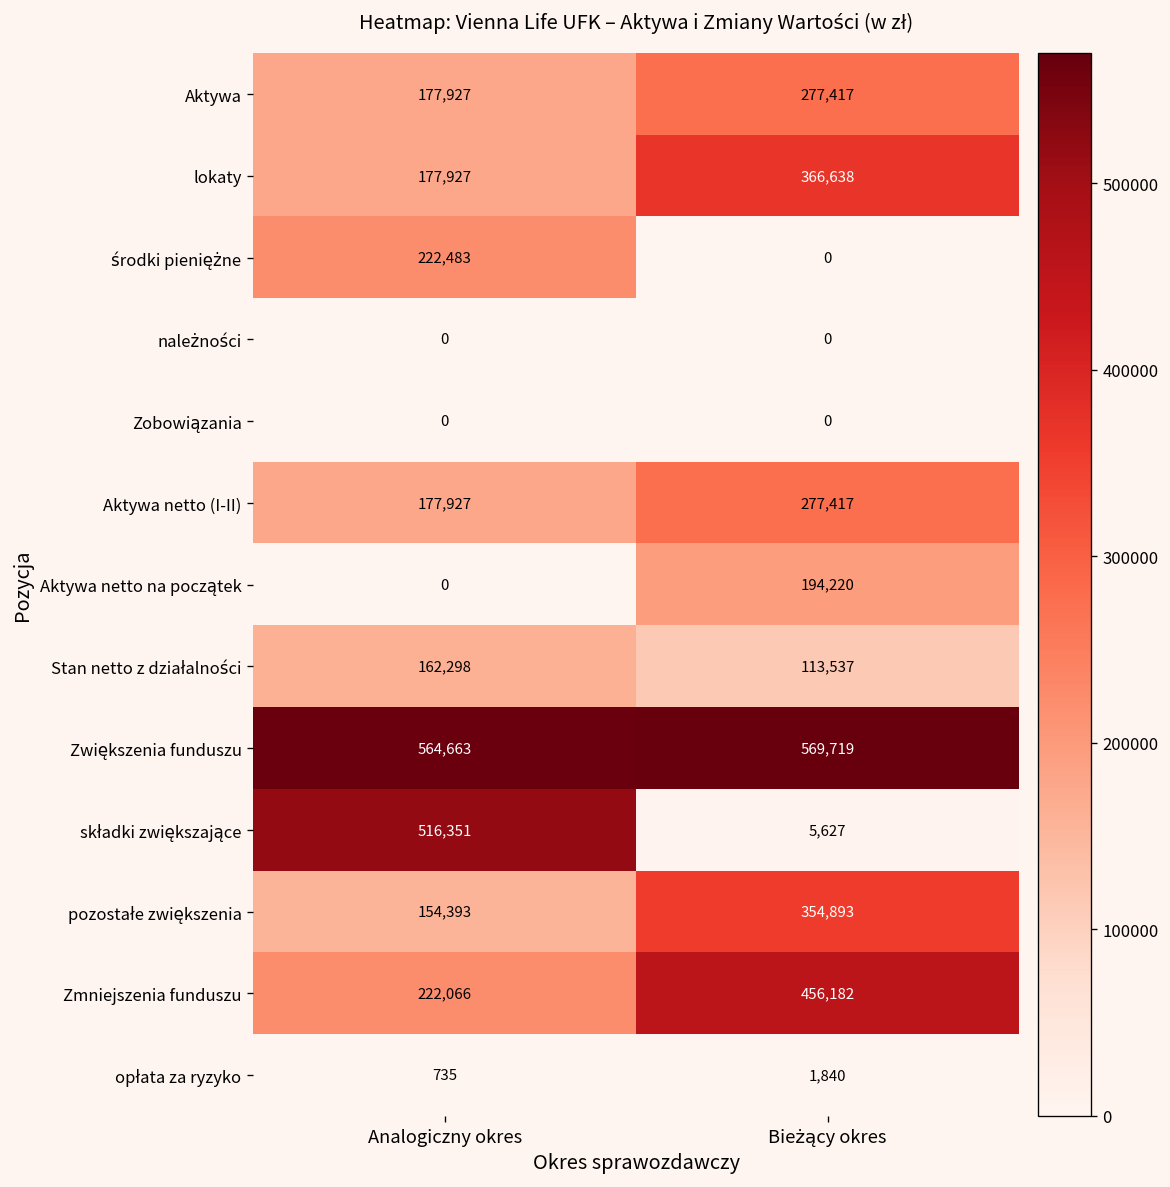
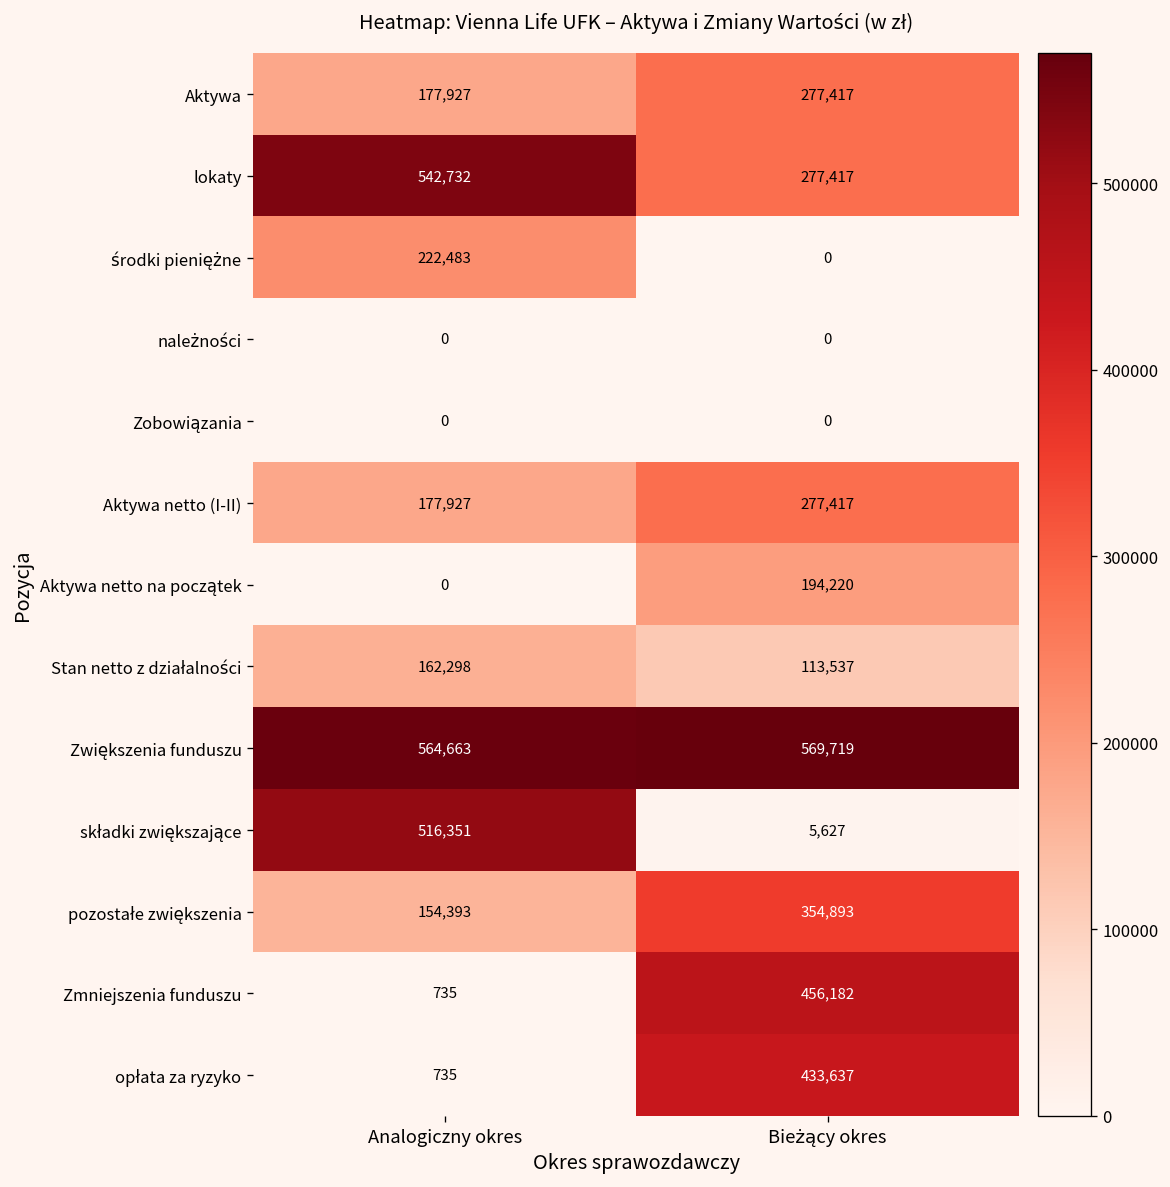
  {
    "Aktywa": {
      "Analogiczny okres": "177,927",
      "Bieżący okres": "277,417"
    },
    "lokaty": {
-     "Analogiczny okres": "177,927",
-     "Bieżący okres": "366,638"
+     "Analogiczny okres": "542,732",
+     "Bieżący okres": "277,417"
    },
    "środki pieniężne": {
      "Analogiczny okres": "222,483",
      "Bieżący okres": "0"
    },
    "należności": {
      "Analogiczny okres": "0",
      "Bieżący okres": "0"
    },
    "Zobowiązania": {
      "Analogiczny okres": "0",
      "Bieżący okres": "0"
    },
    "Aktywa netto (I-II)": {
      "Analogiczny okres": "177,927",
      "Bieżący okres": "277,417"
    },
    "Aktywa netto na początek": {
      "Analogiczny okres": "0",
      "Bieżący okres": "194,220"
    },
    "Stan netto z działalności": {
      "Analogiczny okres": "162,298",
      "Bieżący okres": "113,537"
    },
    "Zwiększenia funduszu": {
      "Analogiczny okres": "564,663",
      "Bieżący okres": "569,719"
    },
    "składki zwiększające": {
      "Analogiczny okres": "516,351",
      "Bieżący okres": "5,627"
    },
    "pozostałe zwiększenia": {
      "Analogiczny okres": "154,393",
      "Bieżący okres": "354,893"
    },
    "Zmniejszenia funduszu": {
-     "Analogiczny okres": "222,066",
+     "Analogiczny okres": "735",
      "Bieżący okres": "456,182"
    },
    "opłata za ryzyko": {
      "Analogiczny okres": "735",
-     "Bieżący okres": "1,840"
+     "Bieżący okres": "433,637"
    }
  }
